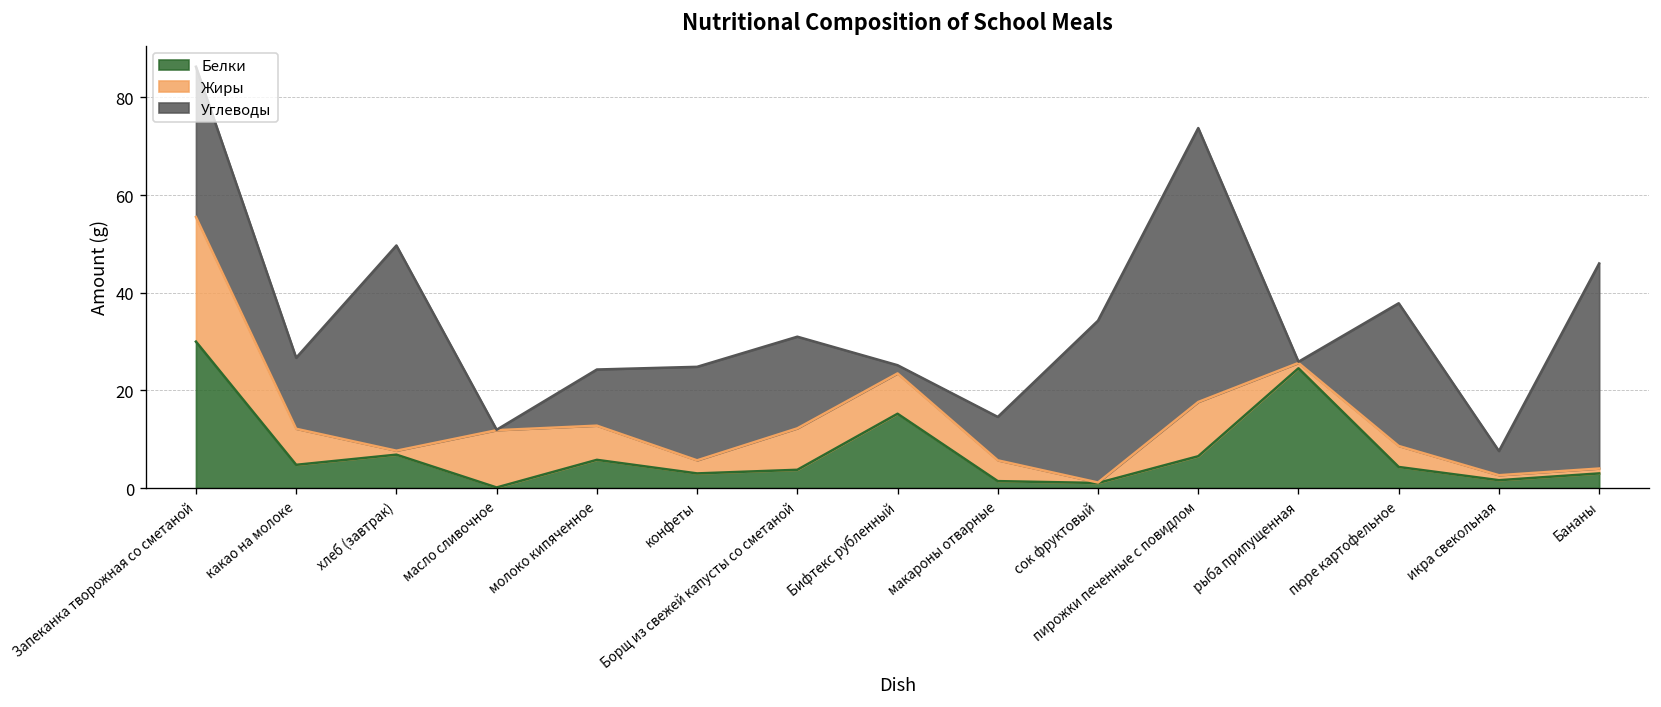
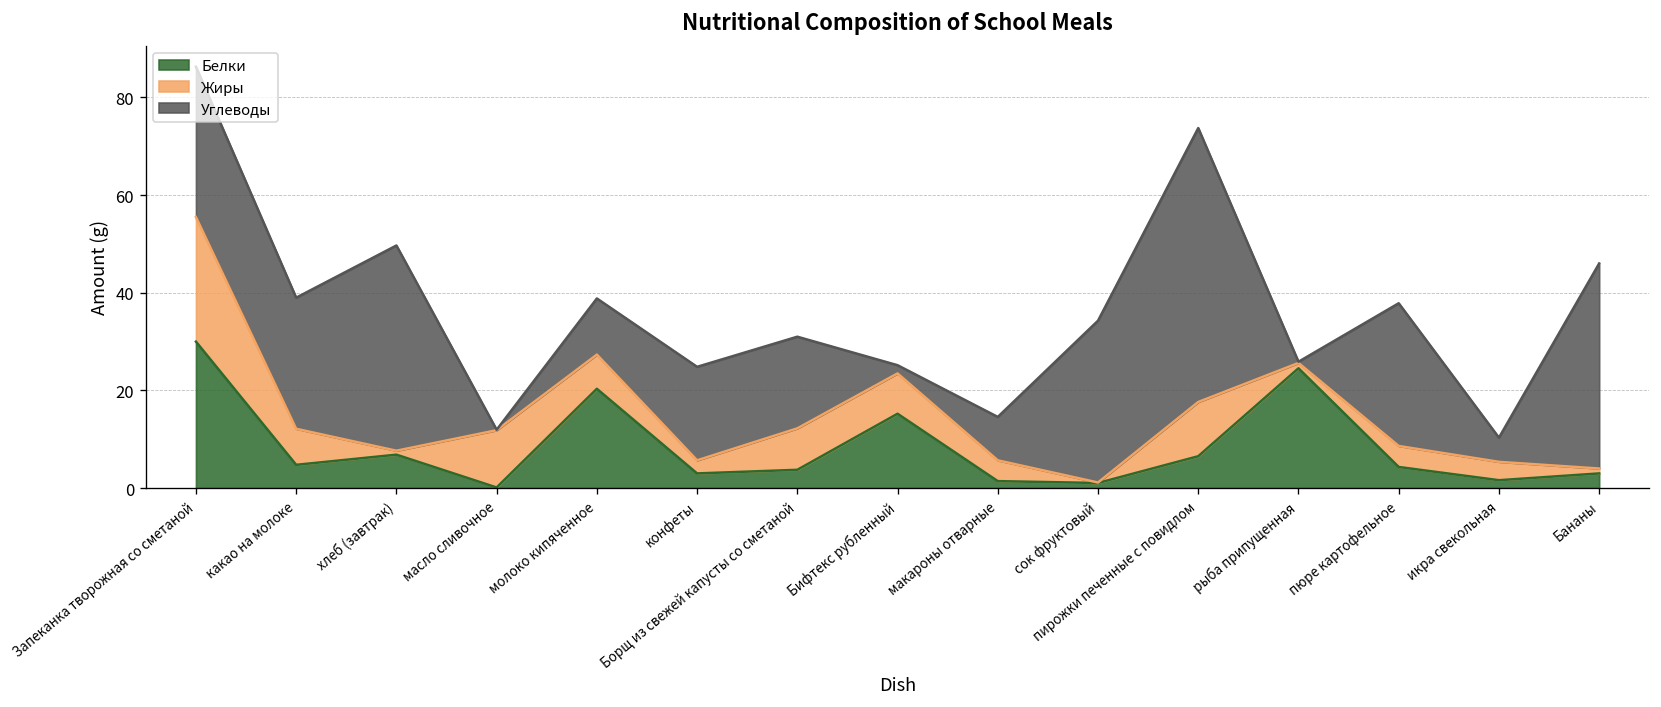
  {
    "Белки": {
      "Запеканка творожная со сметаной": 30,
      "какао на молоке": 5,
      "хлеб (завтрак)": 7,
      "масло сливочное": 0,
-     "молоко кипяченное": 6,
+     "молоко кипяченное": 20,
      "конфеты": 3,
      "Борщ из свежей капусты со сметаной": 4,
      "Бифтекс рубленный": 15,
      "макароны отварные": 1,
      "пирожки печенные с повидлом": 7,
      "рыба припущенная": 25,
      "пюре картофельное": 4,
      "икра свекольная": 2,
      "Бананы": 3
    },
    "Жиры": {
      "Запеканка творожная со сметаной": 26,
      "какао на молоке": 7,
      "хлеб (завтрак)": 1,
      "молоко кипяченное": 7,
      "конфеты": 3,
      "Борщ из свежей капусты со сметаной": 8,
      "Бифтекс рубленный": 8,
      "макароны отварные": 4,
      "пирожки печенные с повидлом": 11,
      "пюре картофельное": 4,
-     "икра свекольная": 1,
+     "икра свекольная": 4,
      "Бананы": 1
    },
    "Углеводы": {
-     "какао на молоке": 15,
+     "какао на молоке": 27,
      "хлеб (завтрак)": 42,
      "молоко кипяченное": 12,
      "конфеты": 19,
      "Борщ из свежей капусты со сметаной": 19,
      "Бифтекс рубленный": 2,
      "макароны отварные": 9,
      "сок фруктовый": 33,
      "пирожки печенные с повидлом": 56,
      "пюре картофельное": 29,
      "икра свекольная": 5,
      "Бананы": 42
    }
  }
